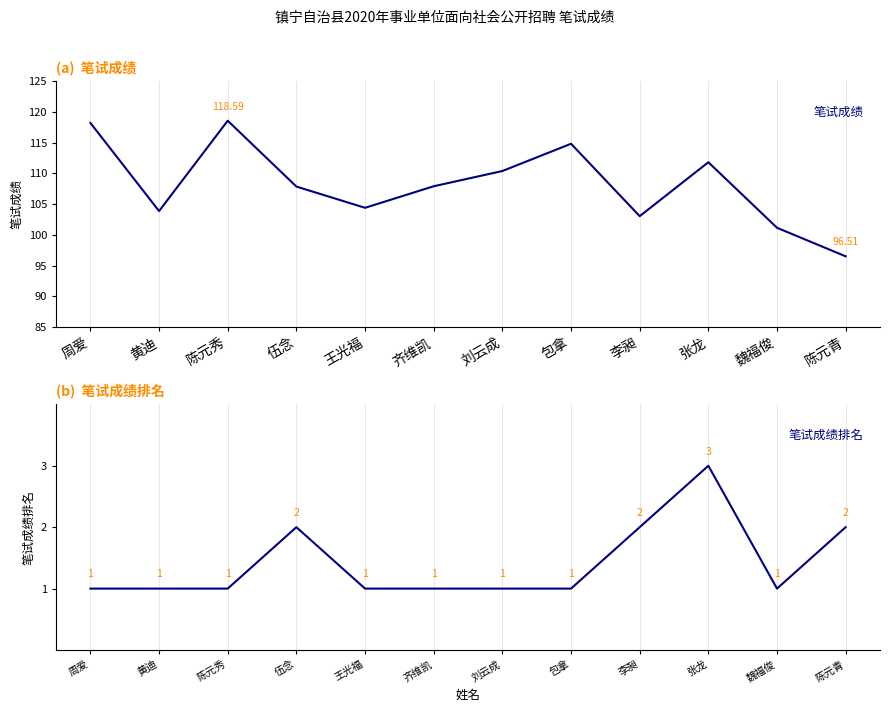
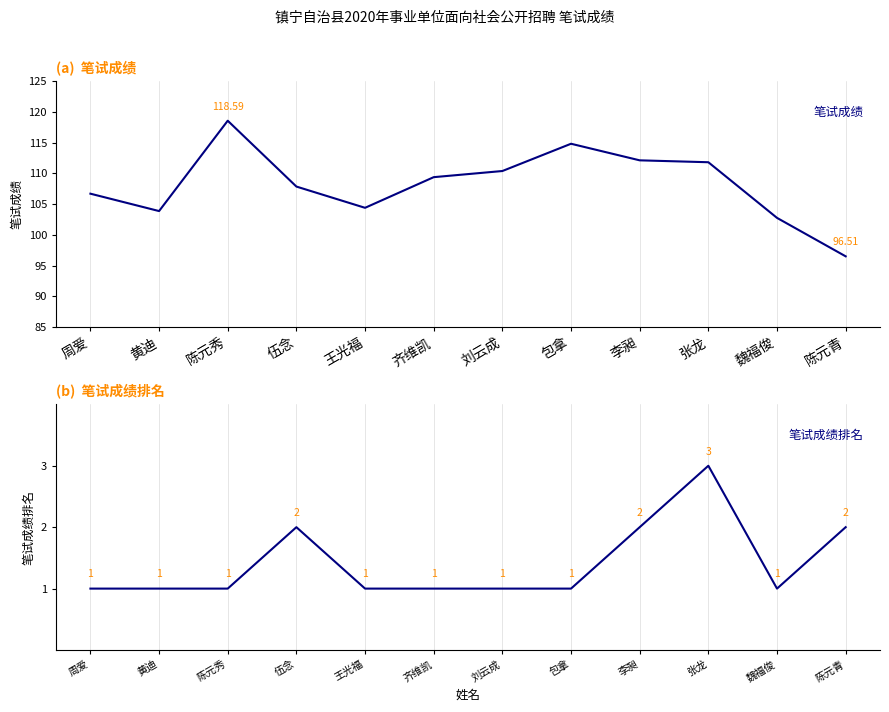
  {
    "(a) 笔试成绩": {
-     "周爱": 118,
+     "周爱": 107,
      "黄迪": 104,
      "伍念": 108,
      "王光福": 104,
-     "齐维凯": 108,
+     "齐维凯": 109,
      "刘云成": 110,
      "包拿": 115,
-     "李昶": 103,
+     "李昶": 112,
      "张龙": 112,
-     "魏福俊": 101
+     "魏福俊": 103
    },
    "(b) 笔试成绩排名": {
      "周爱": 1,
      "黄迪": 1,
      "陈元秀": 1,
      "伍念": 2,
      "王光福": 1,
      "齐维凯": 1,
      "刘云成": 1,
      "包拿": 1,
      "李昶": 2,
      "张龙": 3,
      "魏福俊": 1,
      "陈元青": 2
    }
  }
